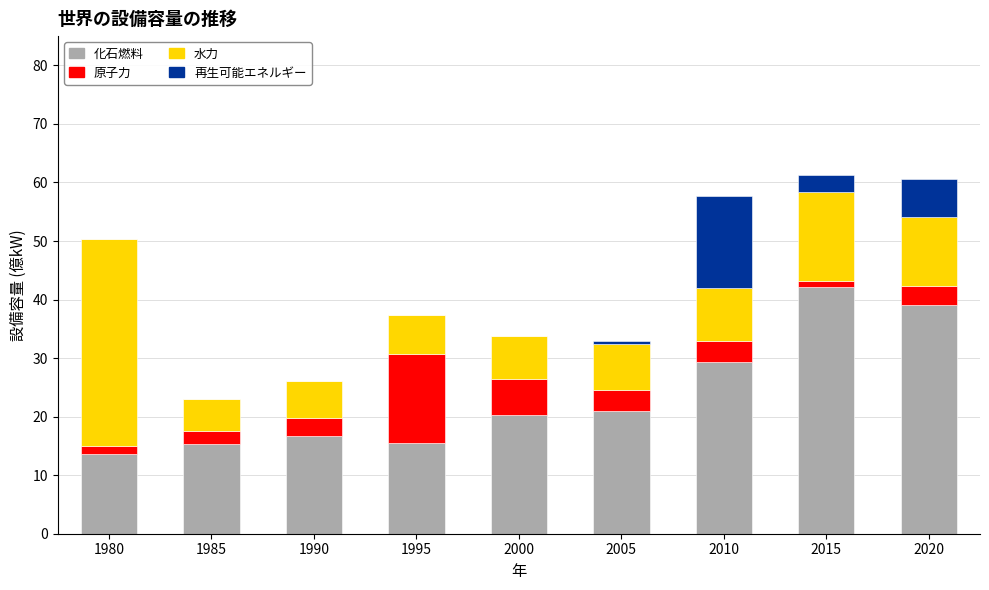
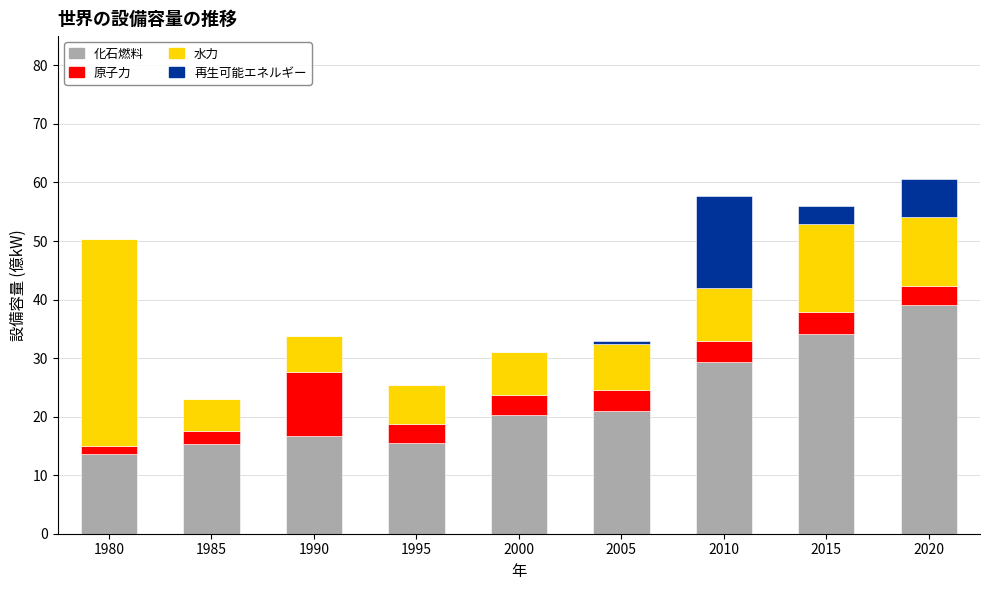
  {
    "化石燃料": {
      "1980": 14,
      "1985": 15,
      "1990": 17,
      "1995": 15,
      "2000": 20,
      "2005": 21,
      "2010": 29,
-     "2015": 42,
+     "2015": 34,
      "2020": 39
    },
    "原子力": {
      "1980": 1,
      "1985": 2,
-     "1990": 3,
-     "1995": 15,
-     "2000": 6,
+     "1990": 11,
+     "1995": 3,
+     "2000": 3,
      "2005": 4,
      "2010": 4,
-     "2015": 1,
+     "2015": 4,
      "2020": 3
    },
    "水力": {
      "1980": 35,
      "1985": 6,
      "1990": 6,
      "1995": 7,
      "2000": 7,
      "2005": 8,
      "2010": 9,
      "2015": 15,
      "2020": 12
    },
    "再生可能エネルギー": {
      "1980": 0,
      "1985": 0,
      "1990": 0,
      "1995": 0,
      "2000": 0,
      "2005": 1,
      "2010": 16,
      "2015": 3,
      "2020": 6
    }
  }
